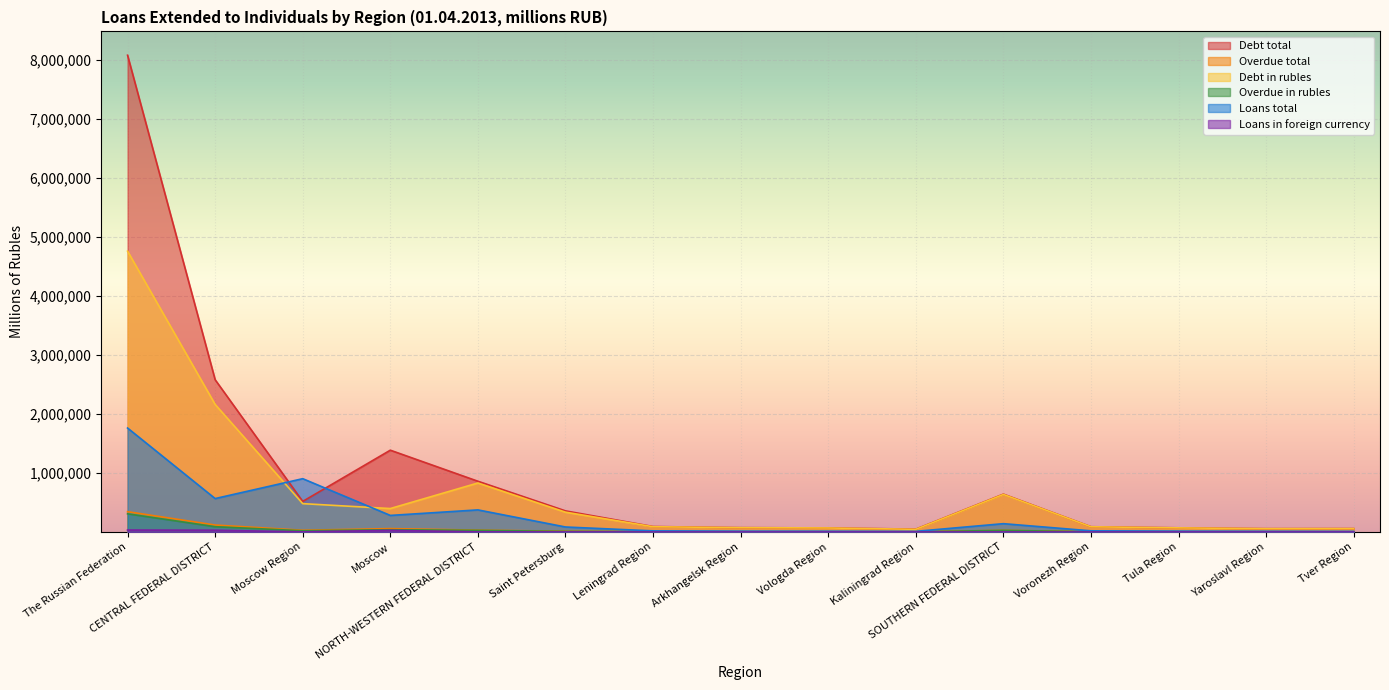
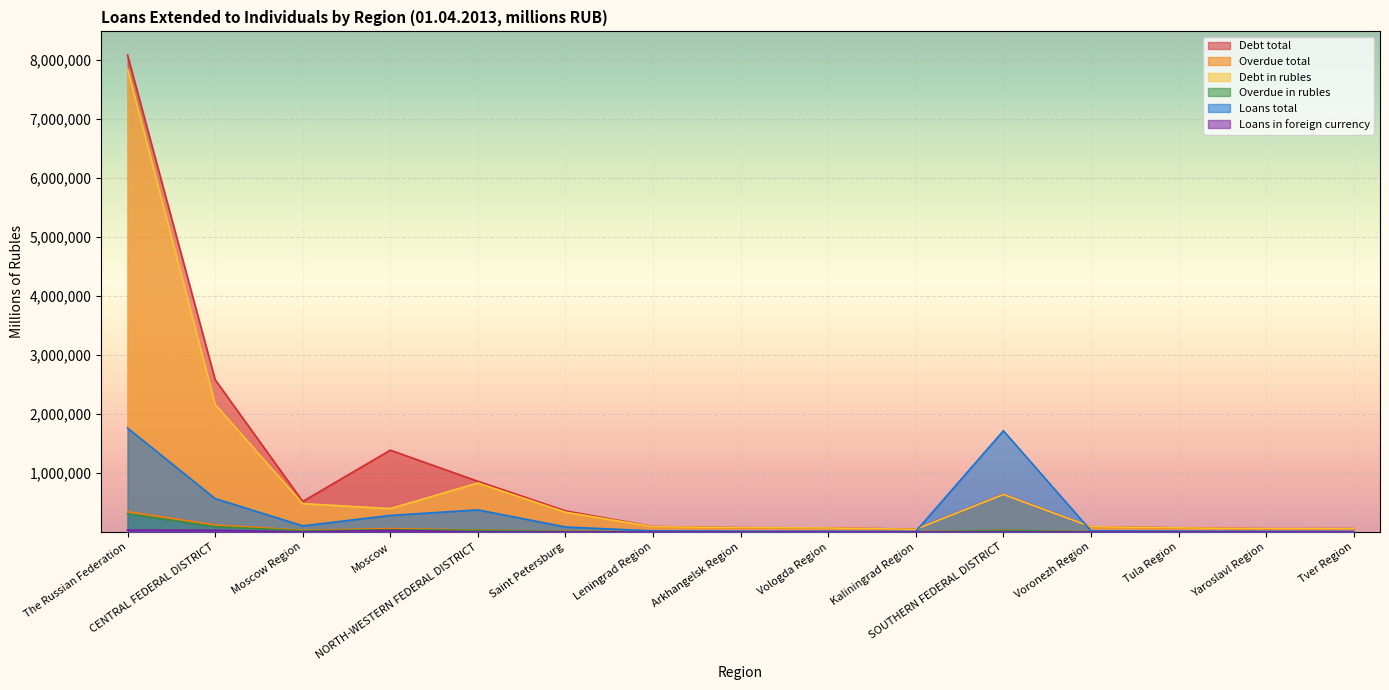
  {
    "Debt total": {
      "The Russian Federation": "8,100,000",
      "CENTRAL FEDERAL DISTRICT": "2,600,000",
      "Moscow": "1,400,000"
    },
    "Debt in rubles": {
-     "The Russian Federation": "4,800,000",
+     "The Russian Federation": "7,800,000",
      "CENTRAL FEDERAL DISTRICT": "2,200,000",
      "Moscow": "400,000"
    },
    "Loans total": {
      "The Russian Federation": "1,800,000",
      "CENTRAL FEDERAL DISTRICT": "600,000",
-     "Moscow Region": "900,000",
+     "Moscow Region": "100,000",
      "Moscow": "300,000",
      "NORTH-WESTERN FEDERAL DISTRICT": "400,000",
      "Saint Petersburg": "100,000",
-     "SOUTHERN FEDERAL DISTRICT": "100,000"
+     "SOUTHERN FEDERAL DISTRICT": "1,700,000"
    },
    "Loans in foreign currency": {
      "The Russian Federation": "0",
      "CENTRAL FEDERAL DISTRICT": "0"
    }
  }
